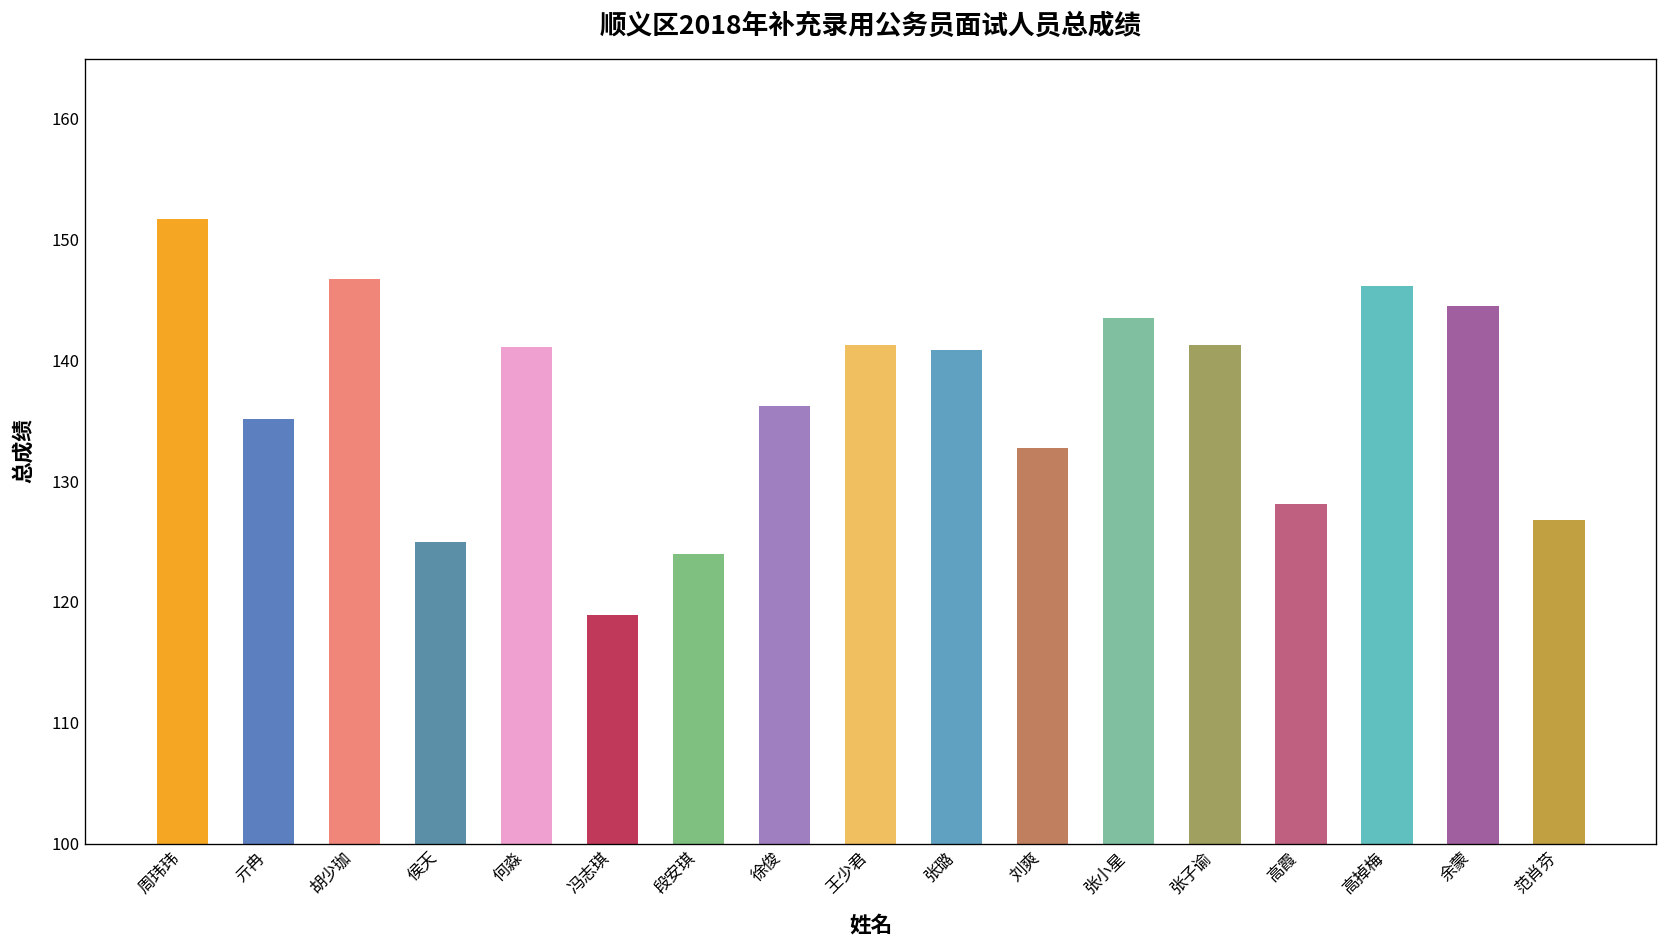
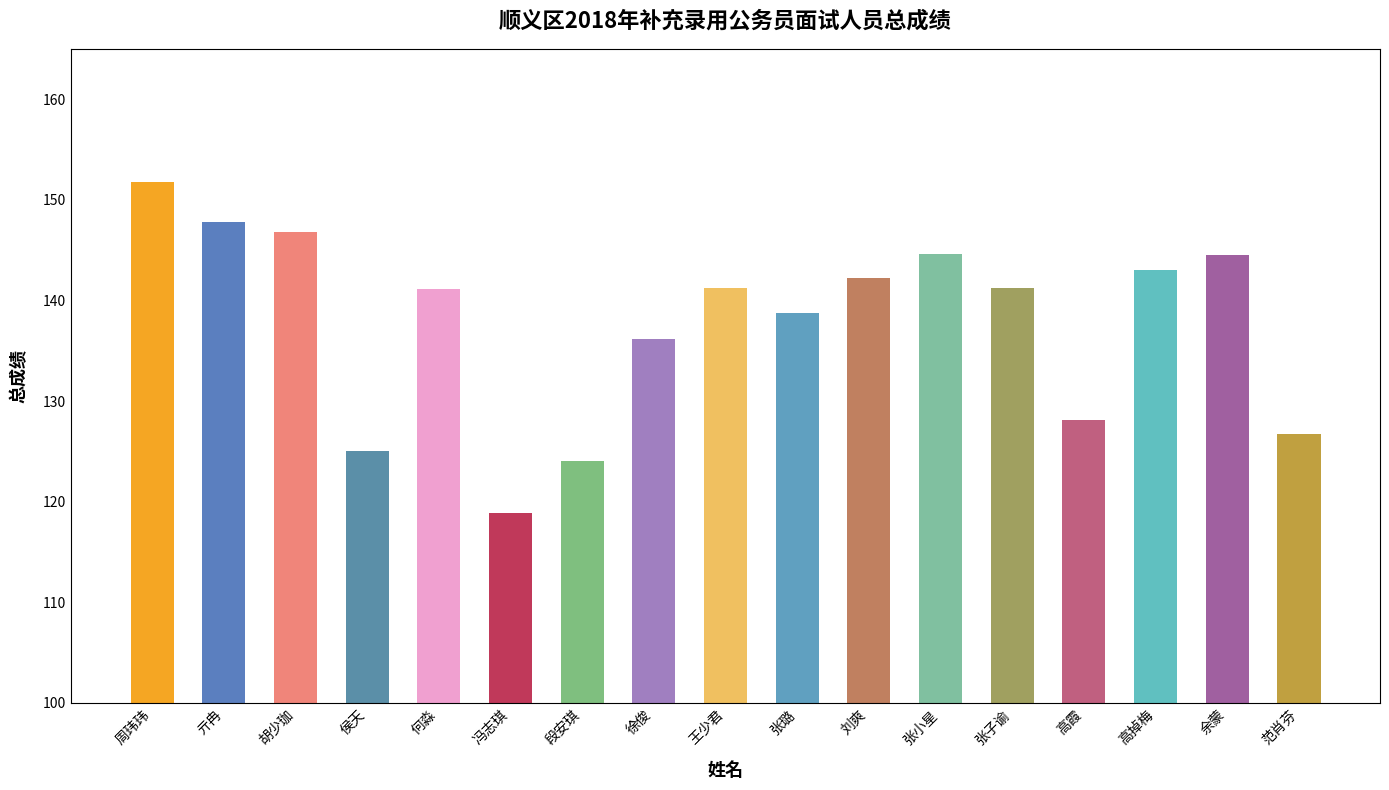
  {
    "周玮玮": 151.8,
-   "亓冉": 135.2,
+   "亓冉": 147.8,
    "胡少珈": 146.8,
    "侯天": 125.0,
    "何淼": 141.1,
    "冯志琪": 118.9,
    "段安琪": 124.0,
    "徐俊": 136.2,
    "王少君": 141.3,
-   "张璐": 140.8,
-   "刘爽": 132.8,
-   "张小星": 143.5,
+   "张璐": 138.8,
+   "刘爽": 142.2,
+   "张小星": 144.6,
    "张子谕": 141.3,
    "高霞": 128.1,
-   "高掉梅": 146.2,
+   "高掉梅": 143.0,
    "余蒙": 144.5,
    "范肖芬": 126.8
  }
